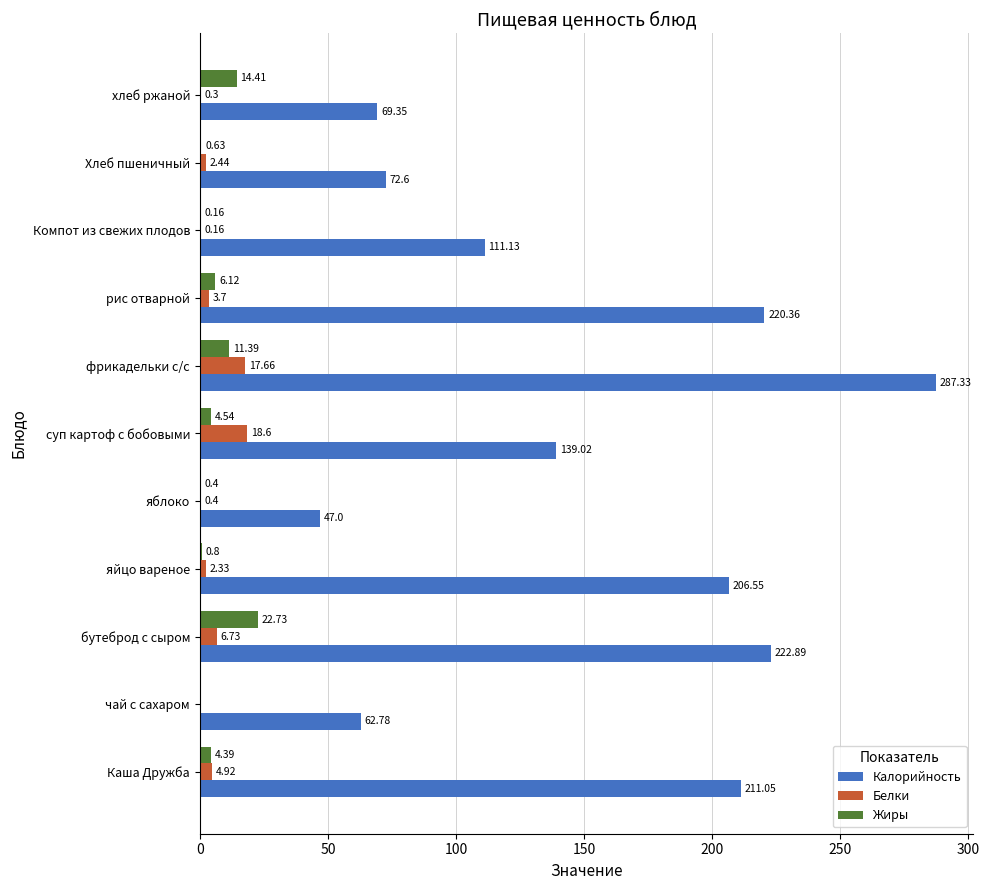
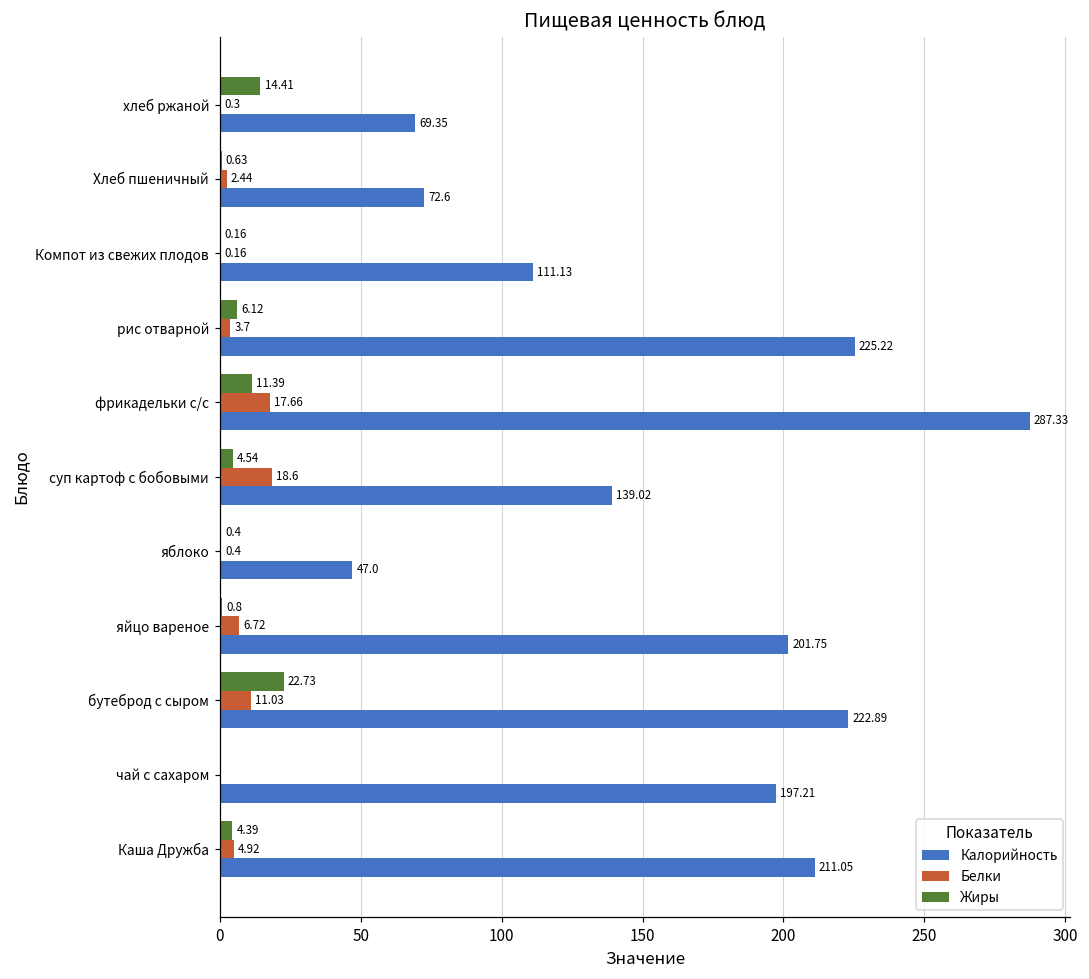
  {
    "Калорийность": {
      "хлеб ржаной": 69.35,
      "Хлеб пшеничный": 72.6,
      "Компот из свежих плодов": 111.13,
-     "рис отварной": 220.36,
+     "рис отварной": 225.22,
      "фрикадельки с/с": 287.33,
      "суп картоф с бобовыми": 139.02,
      "яблоко": 47.0,
-     "яйцо вареное": 206.55,
+     "яйцо вареное": 201.75,
      "бутеброд с сыром": 222.89,
-     "чай с сахаром": 62.78,
+     "чай с сахаром": 197.21,
      "Каша Дружба": 211.05
    },
    "Белки": {
      "хлеб ржаной": 0.3,
      "Хлеб пшеничный": 2.44,
      "Компот из свежих плодов": 0.16,
      "рис отварной": 3.7,
      "фрикадельки с/с": 17.66,
      "суп картоф с бобовыми": 18.6,
      "яблоко": 0.4,
-     "яйцо вареное": 2.33,
-     "бутеброд с сыром": 6.73,
+     "яйцо вареное": 6.72,
+     "бутеброд с сыром": 11.03,
      "Каша Дружба": 4.92
    },
    "Жиры": {
      "хлеб ржаной": 14.41,
      "Хлеб пшеничный": 0.63,
      "Компот из свежих плодов": 0.16,
      "рис отварной": 6.12,
      "фрикадельки с/с": 11.39,
      "суп картоф с бобовыми": 4.54,
      "яблоко": 0.4,
      "яйцо вареное": 0.8,
      "бутеброд с сыром": 22.73,
      "Каша Дружба": 4.39
    }
  }
